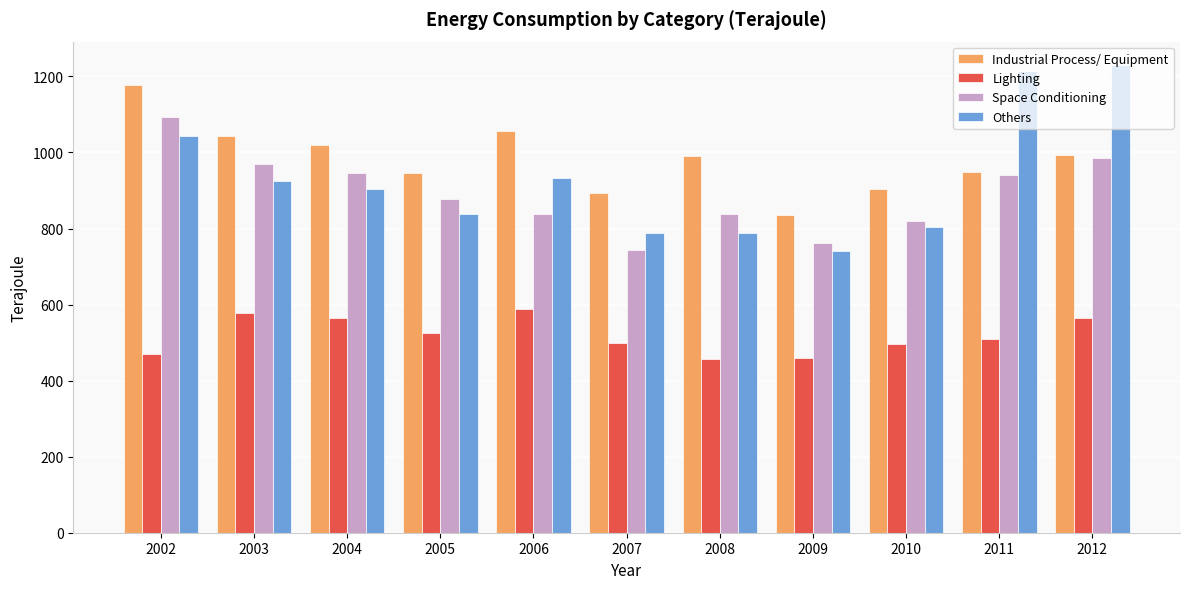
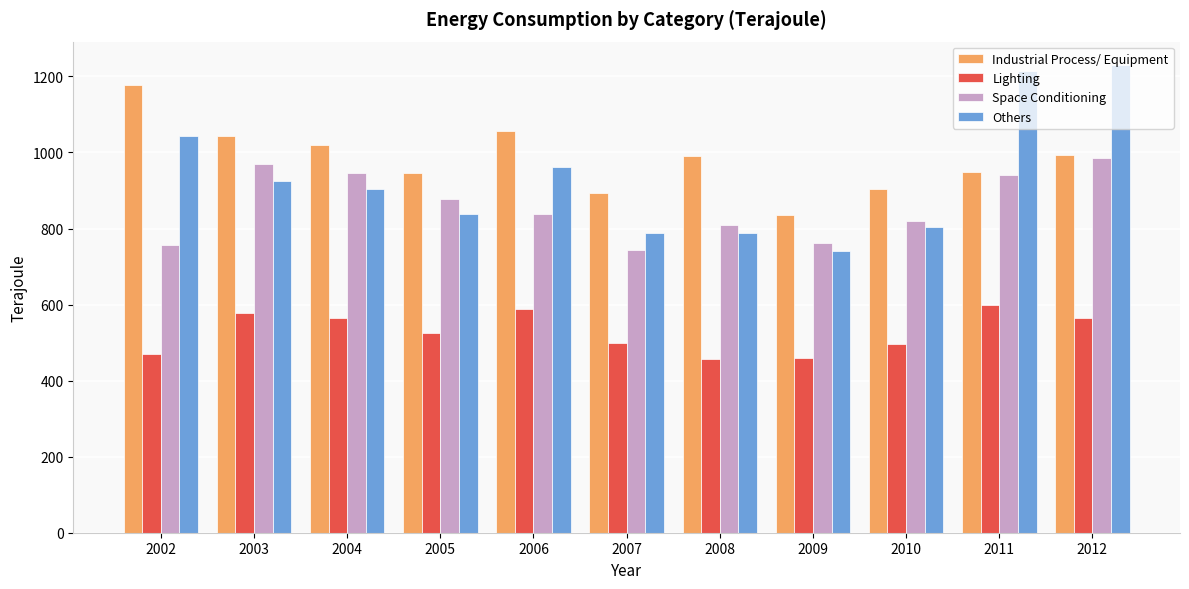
  {
    "Industrial Process/ Equipment": {
      "2002": 1180,
      "2003": 1040,
      "2004": 1020,
      "2005": 950,
      "2006": 1060,
      "2007": 890,
      "2008": 990,
      "2009": 840,
      "2010": 900,
      "2011": 950,
      "2012": 990
    },
    "Lighting": {
      "2002": 470,
      "2003": 580,
      "2004": 570,
      "2005": 520,
      "2006": 590,
      "2007": 500,
      "2008": 460,
      "2009": 460,
      "2010": 500,
-     "2011": 510,
+     "2011": 600,
      "2012": 560
    },
    "Space Conditioning": {
-     "2002": 1090,
+     "2002": 760,
      "2003": 970,
      "2004": 950,
      "2005": 880,
      "2006": 840,
      "2007": 740,
-     "2008": 840,
+     "2008": 810,
      "2009": 760,
      "2010": 820,
      "2011": 940,
      "2012": 990
    },
    "Others": {
      "2002": 1040,
      "2003": 920,
      "2004": 900,
      "2005": 840,
-     "2006": 930,
+     "2006": 960,
      "2007": 790,
      "2008": 790,
      "2009": 740,
      "2010": 800
    }
  }
